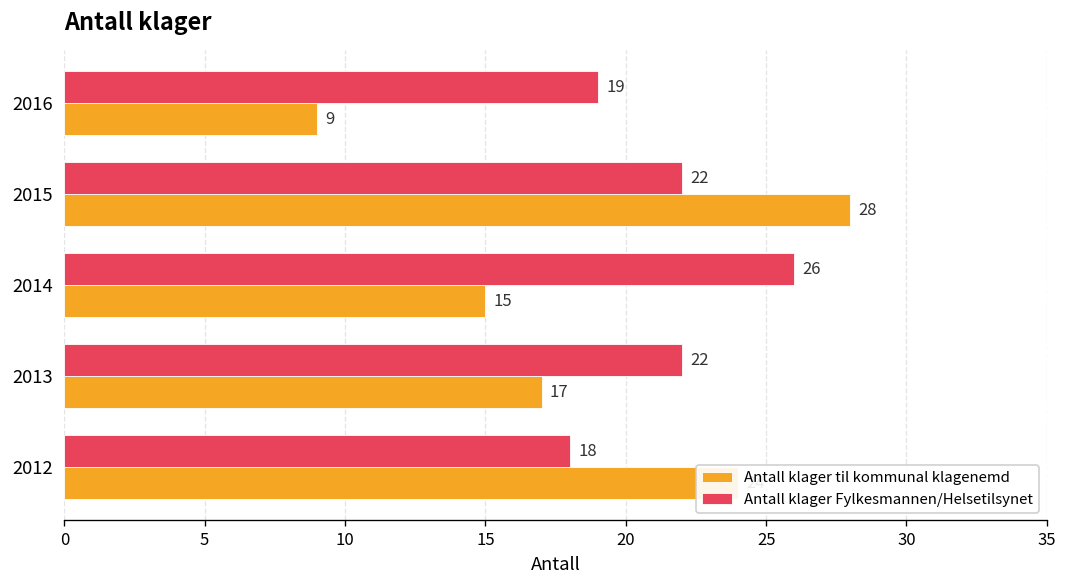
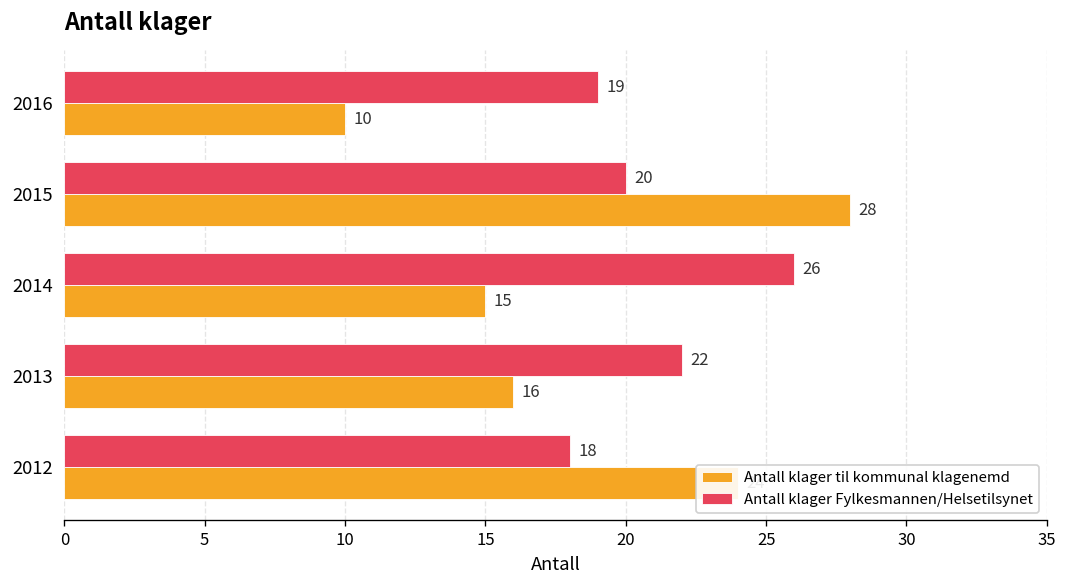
  {
    "Antall klager til kommunal klagenemd": {
-     "2016": 9,
+     "2016": 10,
      "2015": 28,
      "2014": 15,
-     "2013": 17
+     "2013": 16
    },
    "Antall klager Fylkesmannen/Helsetilsynet": {
      "2016": 19,
-     "2015": 22,
+     "2015": 20,
      "2014": 26,
      "2013": 22,
      "2012": 18
    }
  }
